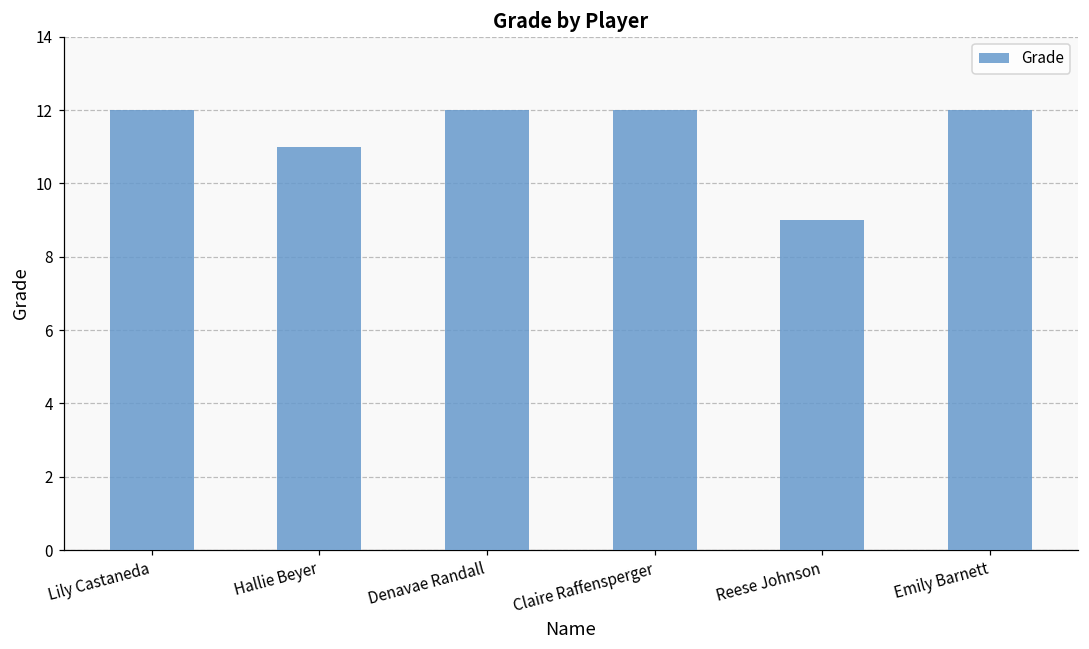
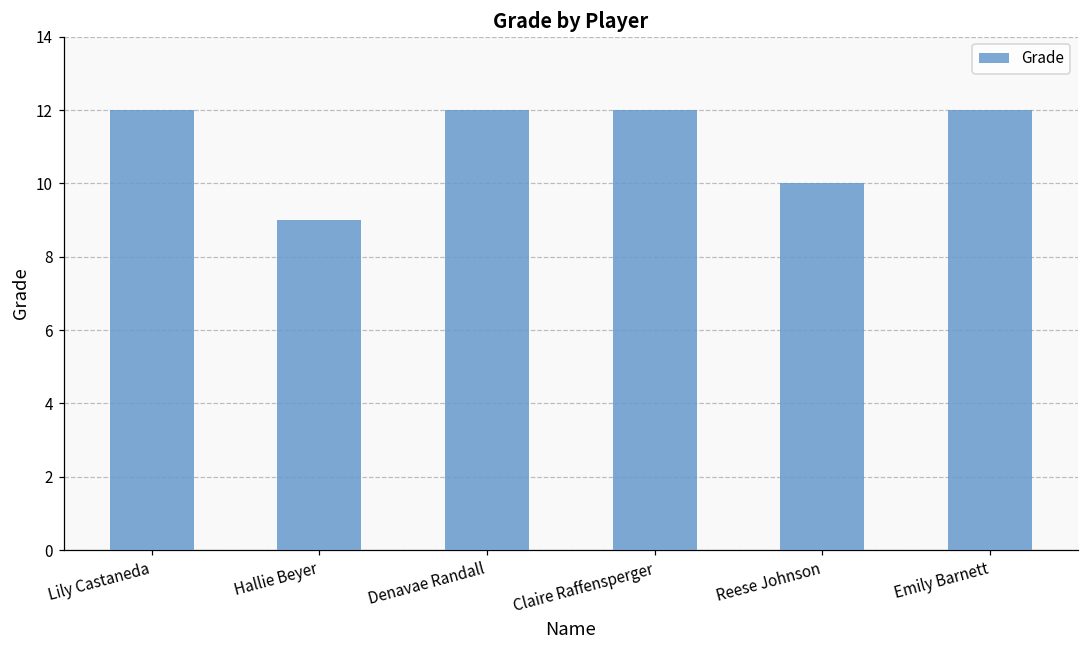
  {
    "Lily Castaneda": 12,
-   "Hallie Beyer": 11,
+   "Hallie Beyer": 9,
    "Denavae Randall": 12,
    "Claire Raffensperger": 12,
-   "Reese Johnson": 9,
+   "Reese Johnson": 10,
    "Emily Barnett": 12
  }
